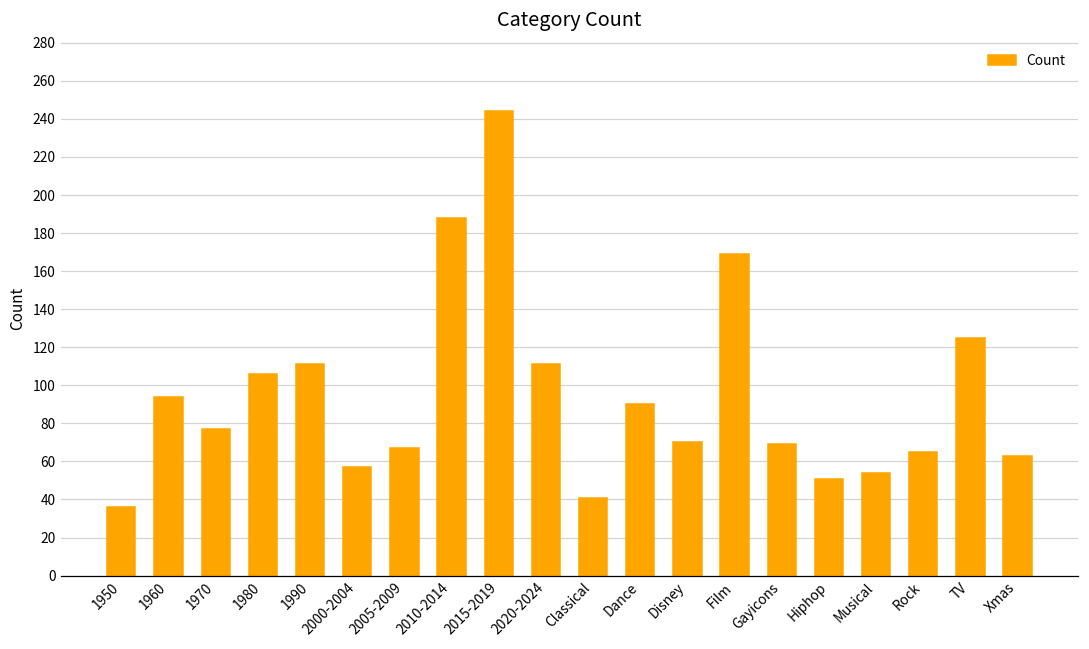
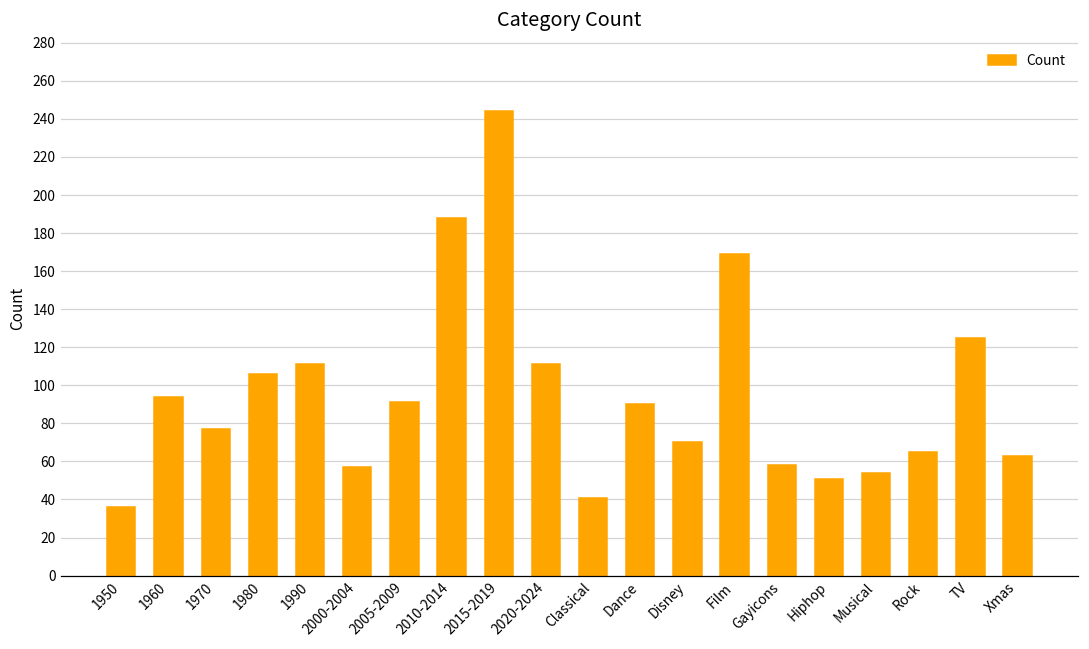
  {
    "1950": 36,
    "1960": 94,
    "1970": 77,
    "1980": 106,
    "1990": 111,
    "2000-2004": 57,
-   "2005-2009": 67,
+   "2005-2009": 91,
    "2010-2014": 188,
    "2015-2019": 244,
    "2020-2024": 111,
    "Classical": 41,
    "Dance": 90,
    "Disney": 70,
    "Film": 169,
-   "Gayicons": 69,
+   "Gayicons": 58,
    "Hiphop": 51,
    "Musical": 54,
    "Rock": 65,
    "TV": 125,
    "Xmas": 63
  }
